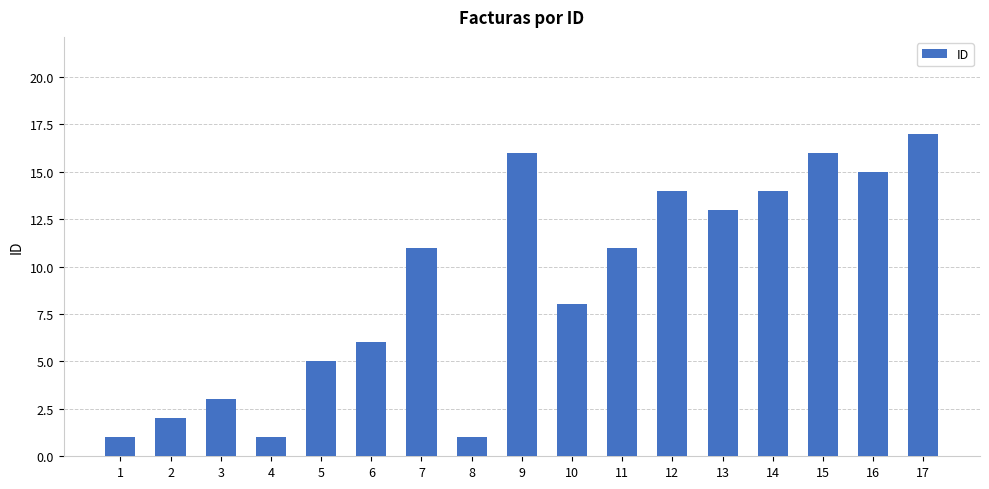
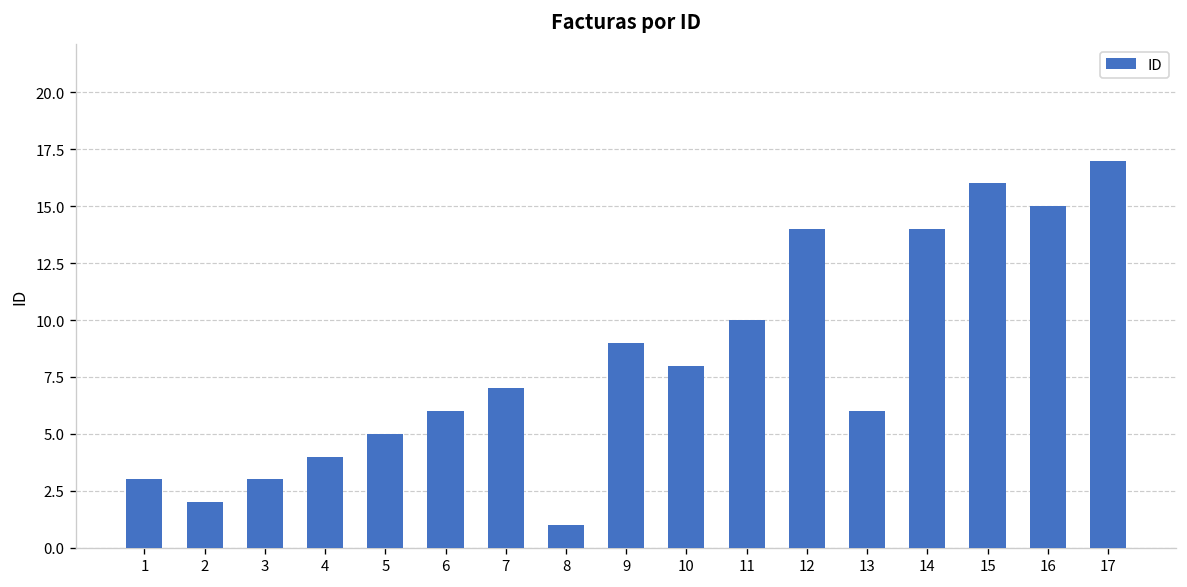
  {
-   "1": 1,
+   "1": 3,
    "2": 2,
    "3": 3,
-   "4": 1,
+   "4": 4,
    "5": 5,
    "6": 6,
-   "7": 11,
+   "7": 7,
    "8": 1,
-   "9": 16,
+   "9": 9,
    "10": 8,
-   "11": 11,
+   "11": 10,
    "12": 14,
-   "13": 13,
+   "13": 6,
    "14": 14,
    "15": 16,
    "16": 15,
    "17": 17
  }
